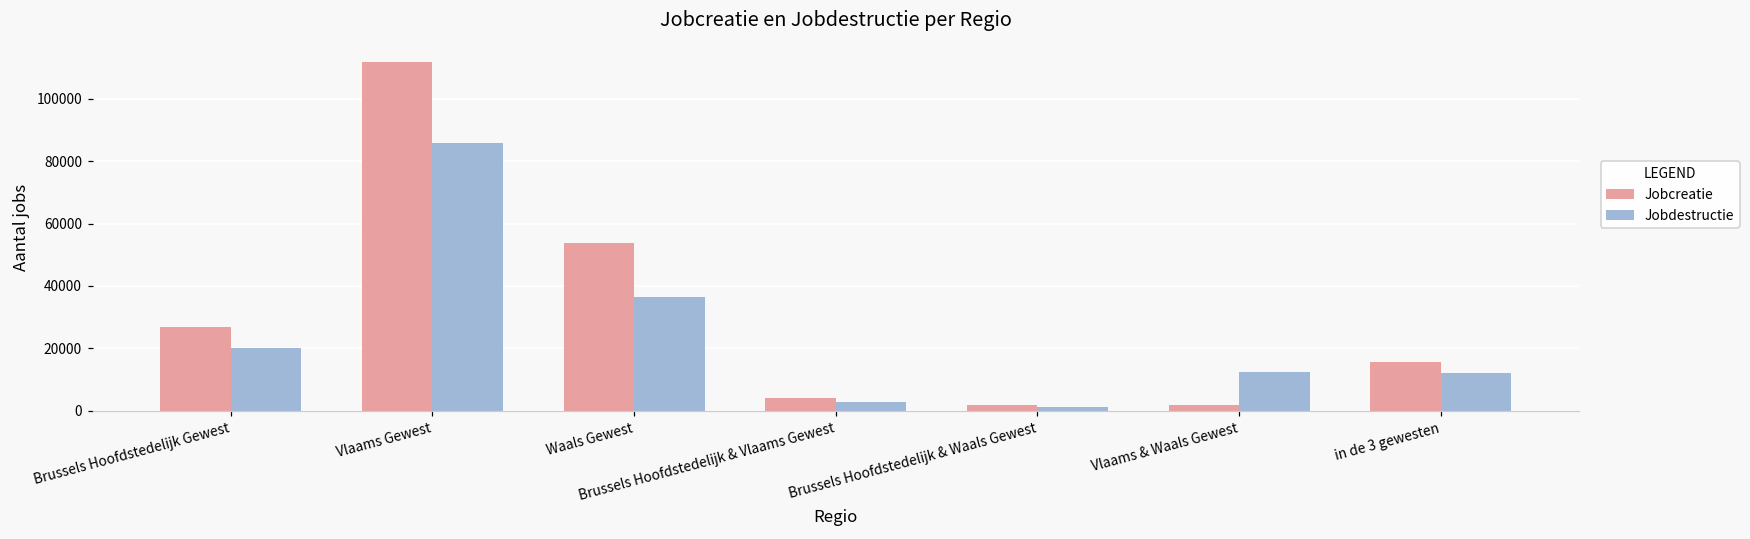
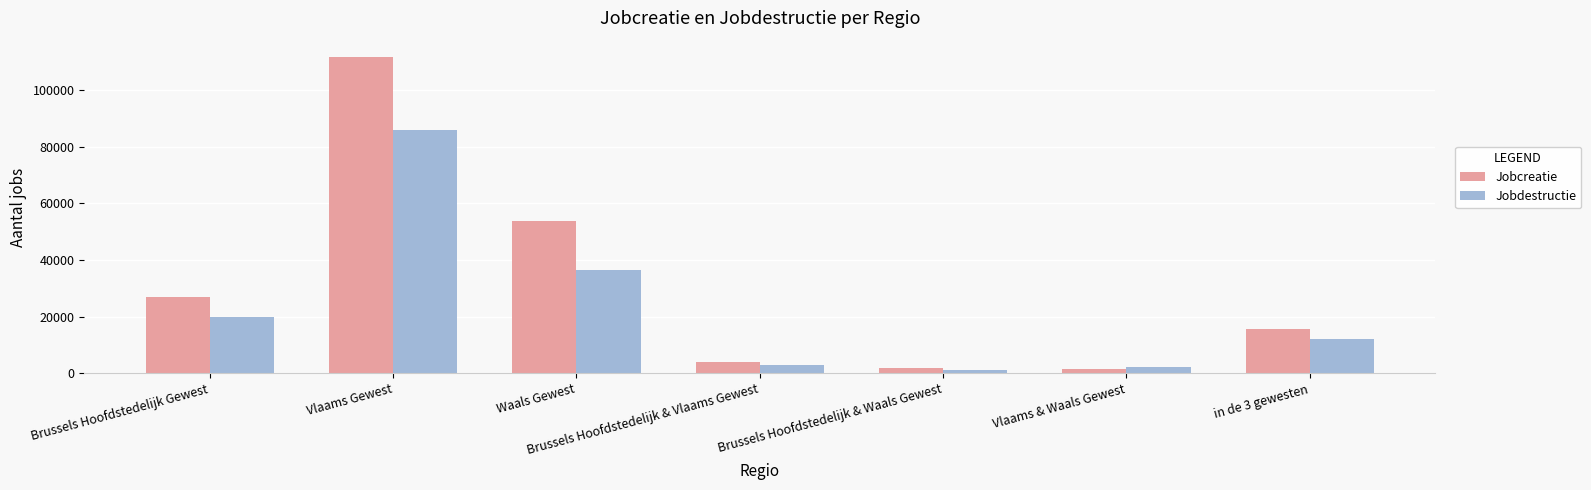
  {
    "Jobcreatie": {
      "Brussels Hoofdstedelijk Gewest": 27000,
      "Vlaams Gewest": 112000,
      "Waals Gewest": 54000,
      "Brussels Hoofdstedelijk & Vlaams Gewest": 4000,
      "Brussels Hoofdstedelijk & Waals Gewest": 2000,
      "Vlaams & Waals Gewest": 2000,
      "in de 3 gewesten": 16000
    },
    "Jobdestructie": {
      "Brussels Hoofdstedelijk Gewest": 20000,
      "Vlaams Gewest": 86000,
      "Waals Gewest": 37000,
      "Brussels Hoofdstedelijk & Vlaams Gewest": 3000,
      "Brussels Hoofdstedelijk & Waals Gewest": 1000,
-     "Vlaams & Waals Gewest": 12000,
+     "Vlaams & Waals Gewest": 2000,
      "in de 3 gewesten": 12000
    }
  }
